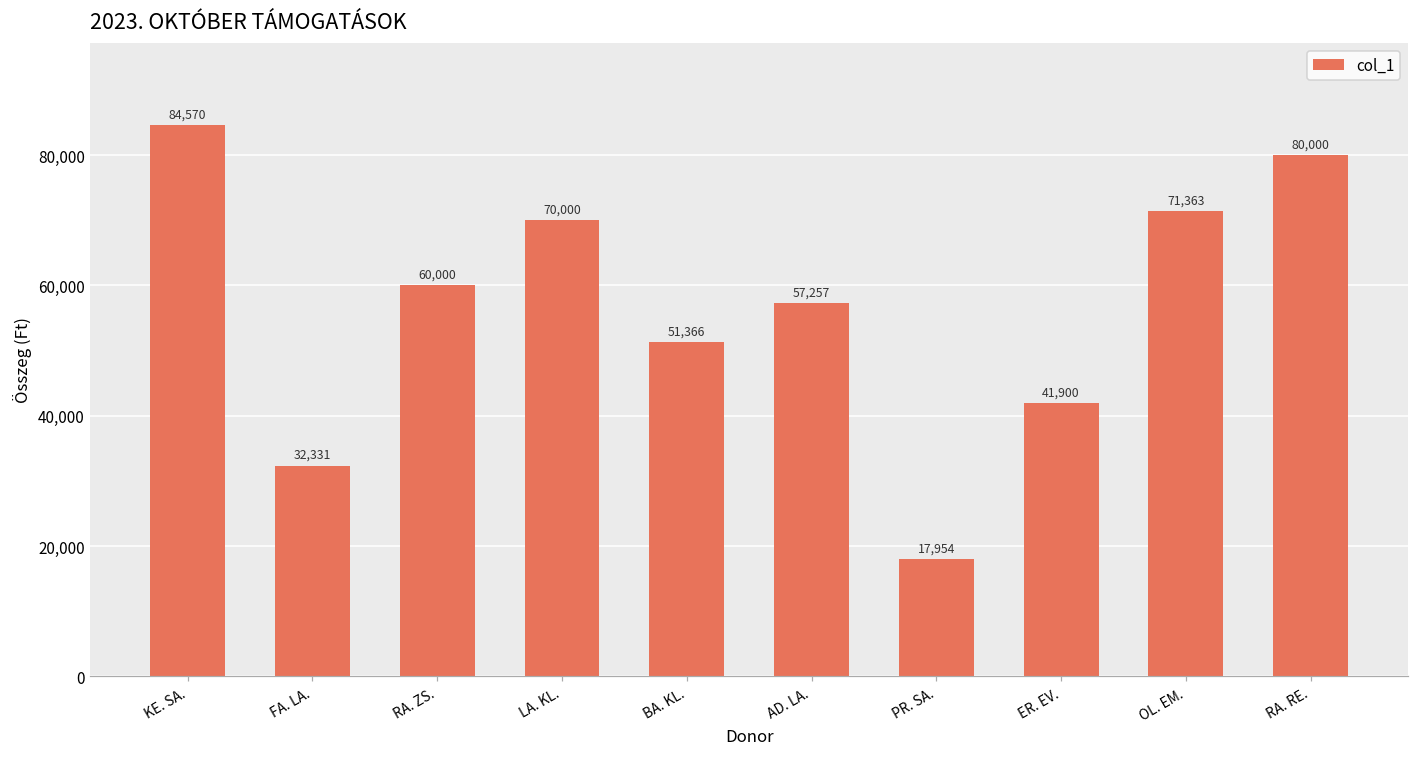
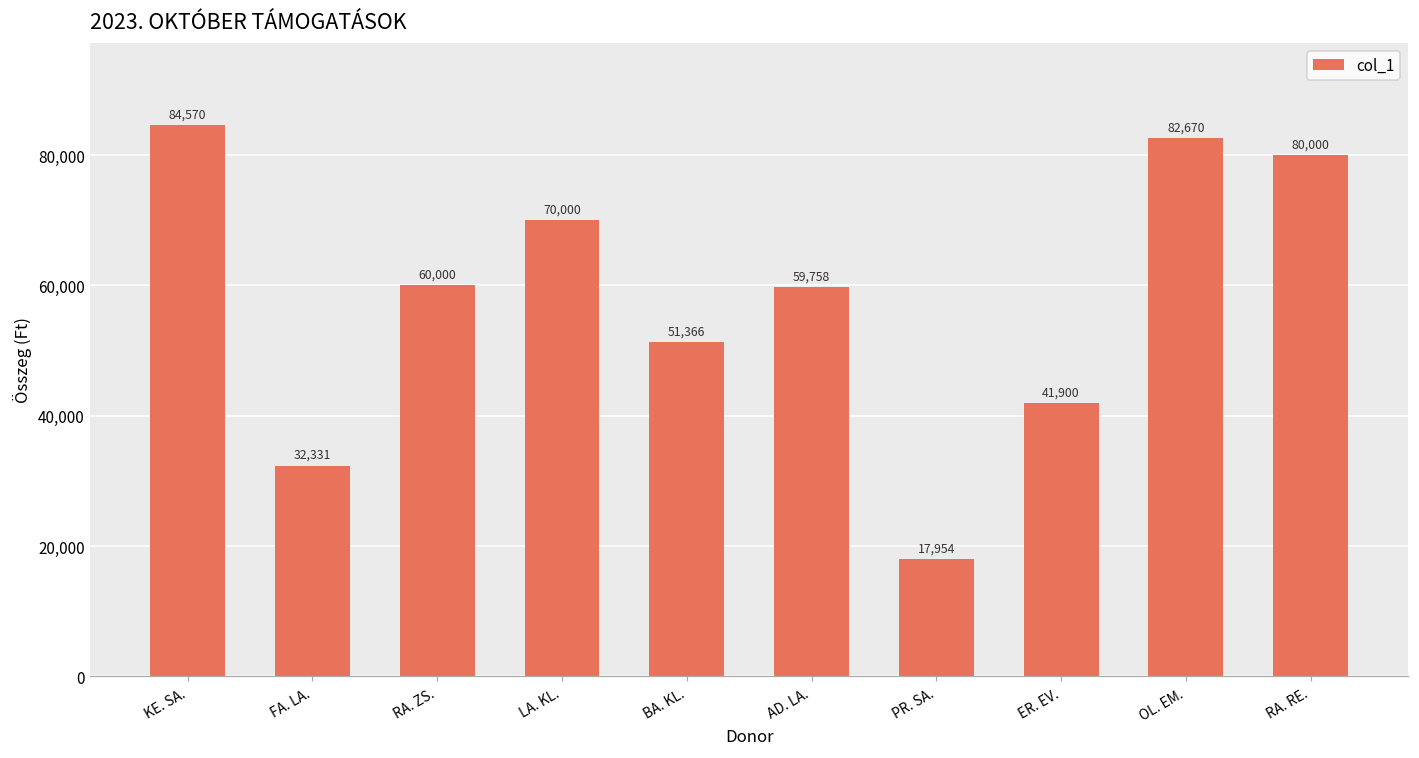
  {
    "KE. SA.": "84,570",
    "FA. LA.": "32,331",
    "RA. ZS.": "60,000",
    "LA. KL.": "70,000",
    "BA. KL.": "51,366",
-   "AD. LA.": "57,257",
+   "AD. LA.": "59,758",
    "PR. SA.": "17,954",
    "ER. EV.": "41,900",
-   "OL. EM.": "71,363",
+   "OL. EM.": "82,670",
    "RA. RE.": "80,000"
  }
